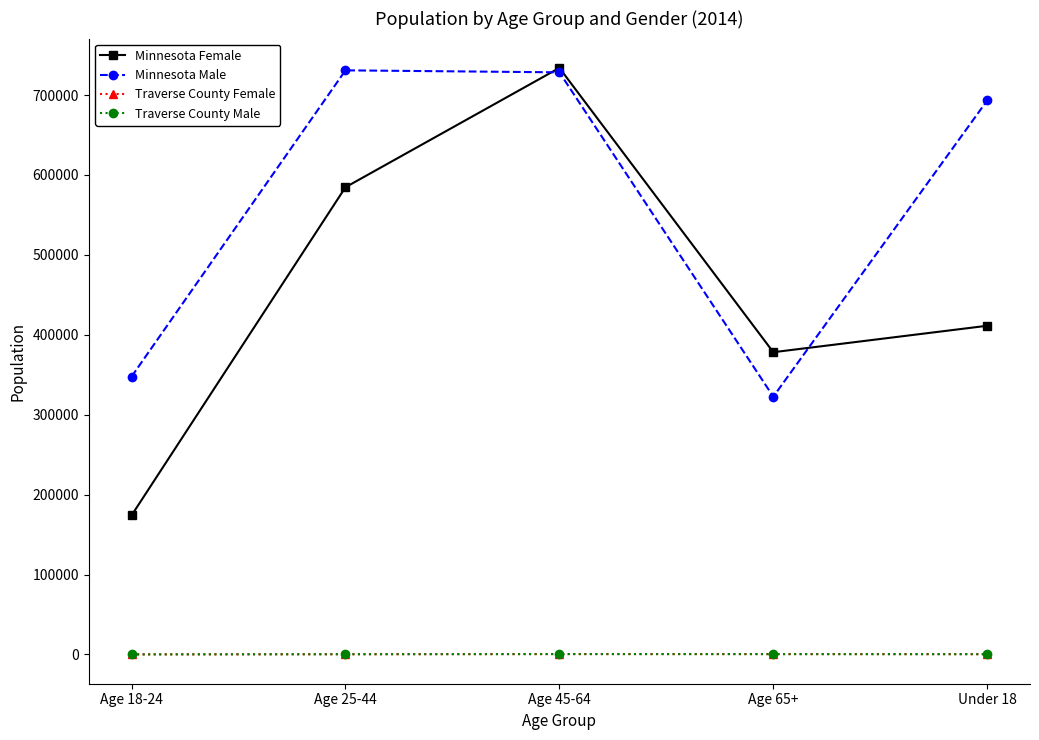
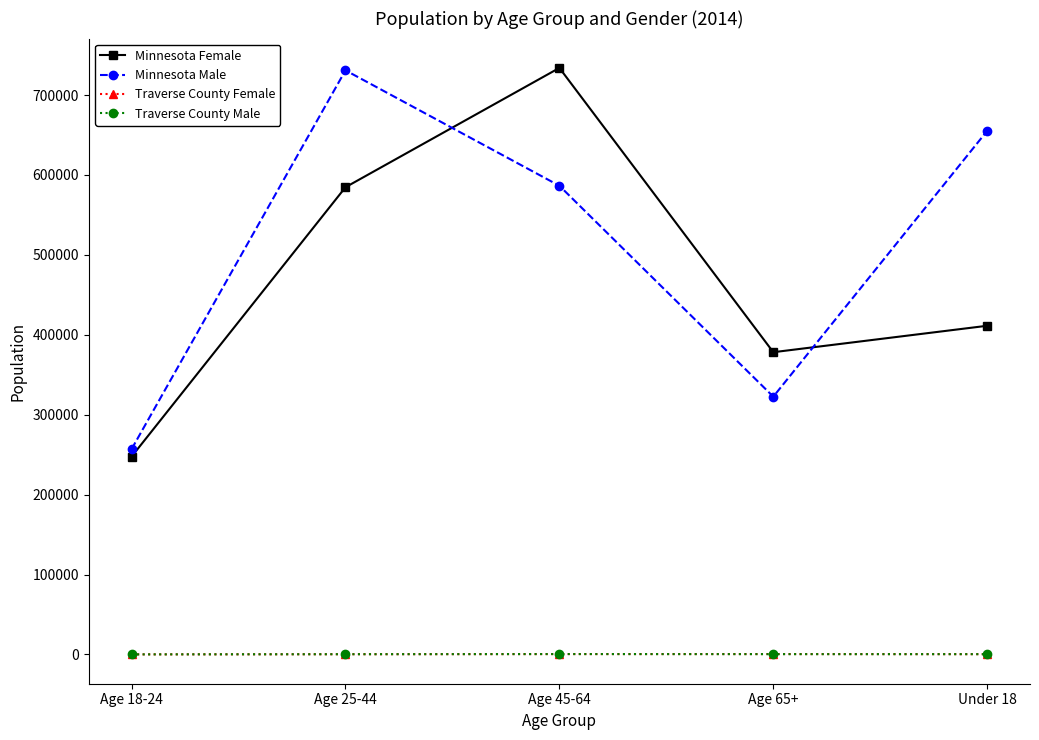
  {
    "Minnesota Female": {
-     "Age 18-24": 170000,
+     "Age 18-24": 250000,
      "Age 25-44": 580000,
      "Age 45-64": 730000,
      "Age 65+": 380000,
      "Under 18": 410000
    },
    "Minnesota Male": {
-     "Age 18-24": 350000,
+     "Age 18-24": 260000,
      "Age 25-44": 730000,
-     "Age 45-64": 730000,
+     "Age 45-64": 590000,
      "Age 65+": 320000,
-     "Under 18": 690000
+     "Under 18": 660000
    },
    "Traverse County Male": {
      "Age 18-24": 0,
      "Age 25-44": 0,
      "Age 45-64": 0,
      "Age 65+": 0,
      "Under 18": 0
    }
  }
